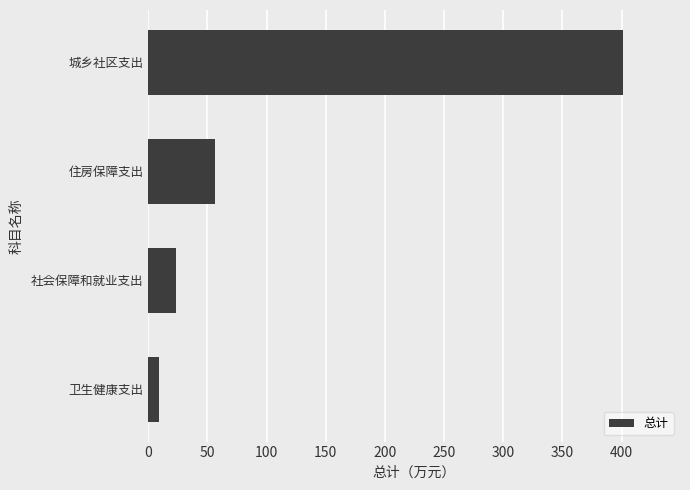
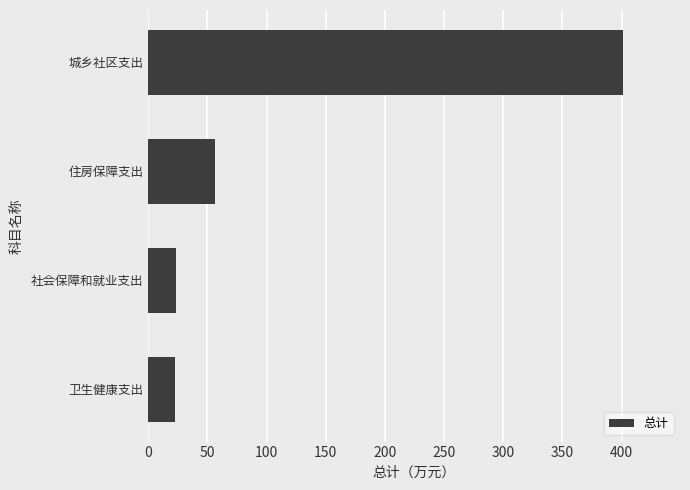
  {
    "城乡社区支出": 401,
    "住房保障支出": 56,
    "社会保障和就业支出": 23,
-   "卫生健康支出": 9
+   "卫生健康支出": 23
  }
